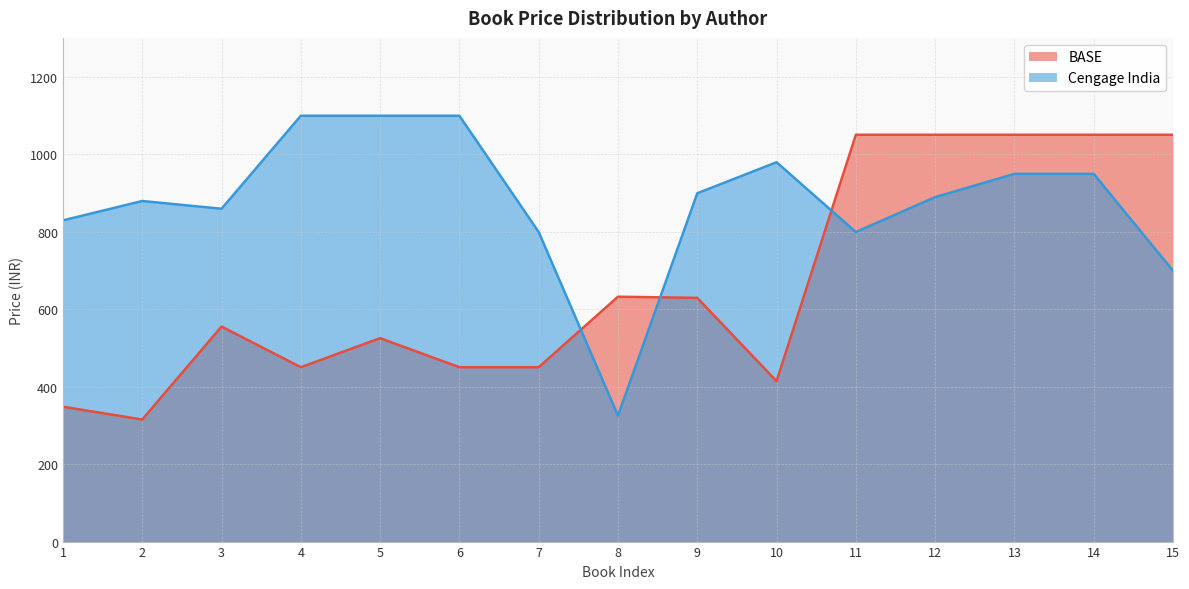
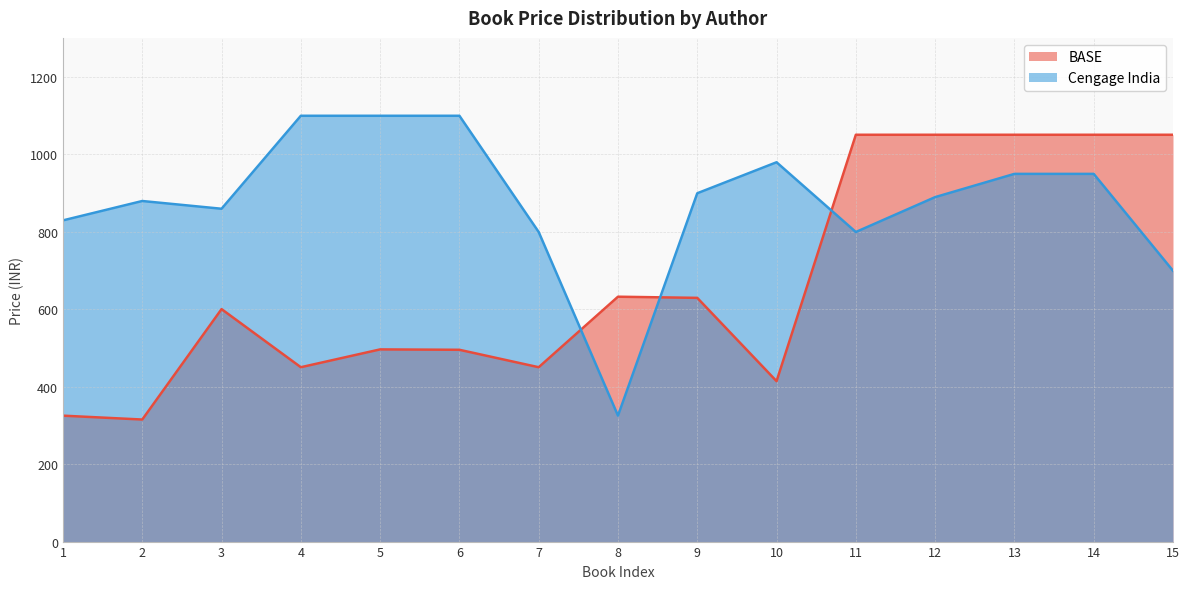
  {
    "BASE": {
-     "1": 350,
+     "1": 330,
      "2": 320,
-     "3": 560,
+     "3": 600,
      "4": 450,
-     "5": 530,
-     "6": 450,
+     "5": 500,
+     "6": 500,
      "7": 450,
      "8": 630,
      "9": 630,
      "10": 410,
      "11": 1050,
      "12": 1050,
      "13": 1050,
      "14": 1050,
      "15": 1050
    },
    "Cengage India": {
      "1": 830,
      "2": 880,
      "3": 860,
      "4": 1100,
      "5": 1100,
      "6": 1100,
      "7": 800,
      "8": 330,
      "9": 900,
      "10": 980,
      "11": 800,
      "12": 890,
      "13": 950,
      "14": 950,
      "15": 700
    }
  }
